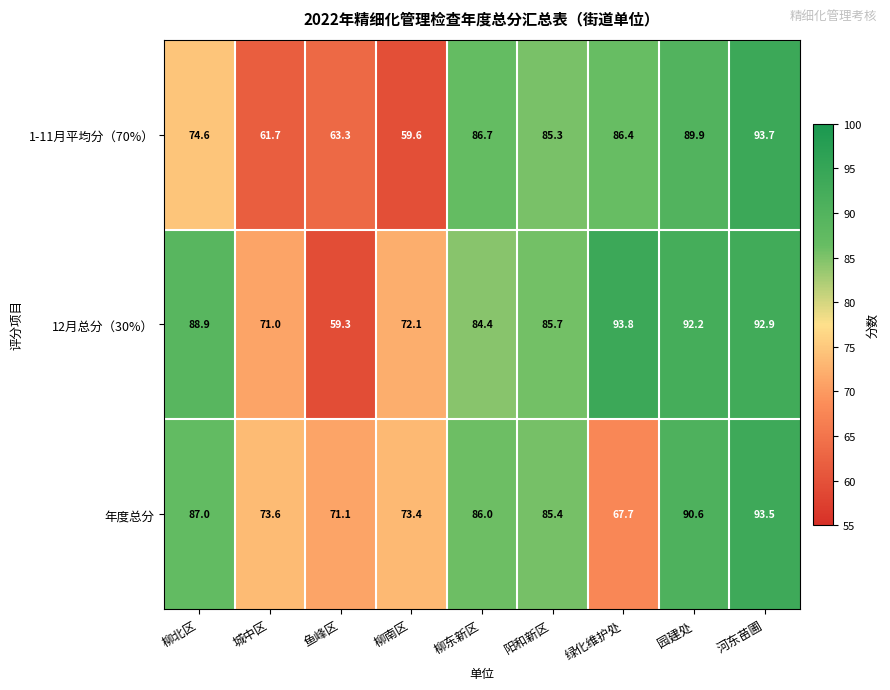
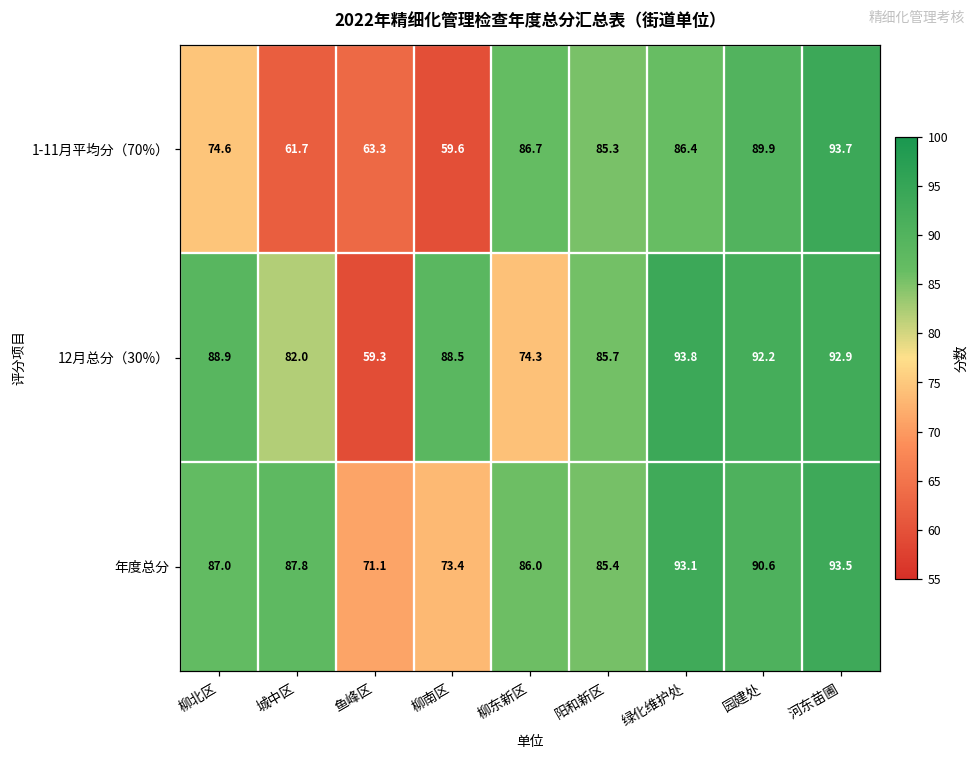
  {
    "1-11月平均分（70%）": {
      "柳北区": 74.6,
      "城中区": 61.7,
      "鱼峰区": 63.3,
      "柳南区": 59.6,
      "柳东新区": 86.7,
      "阳和新区": 85.3,
      "绿化维护处": 86.4,
      "园建处": 89.9,
      "河东苗圃": 93.7
    },
    "12月总分（30%）": {
      "柳北区": 88.9,
-     "城中区": 71.0,
+     "城中区": 82.0,
      "鱼峰区": 59.3,
-     "柳南区": 72.1,
-     "柳东新区": 84.4,
+     "柳南区": 88.5,
+     "柳东新区": 74.3,
      "阳和新区": 85.7,
      "绿化维护处": 93.8,
      "园建处": 92.2,
      "河东苗圃": 92.9
    },
    "年度总分": {
      "柳北区": 87.0,
-     "城中区": 73.6,
+     "城中区": 87.8,
      "鱼峰区": 71.1,
      "柳南区": 73.4,
      "柳东新区": 86.0,
      "阳和新区": 85.4,
-     "绿化维护处": 67.7,
+     "绿化维护处": 93.1,
      "园建处": 90.6,
      "河东苗圃": 93.5
    }
  }
